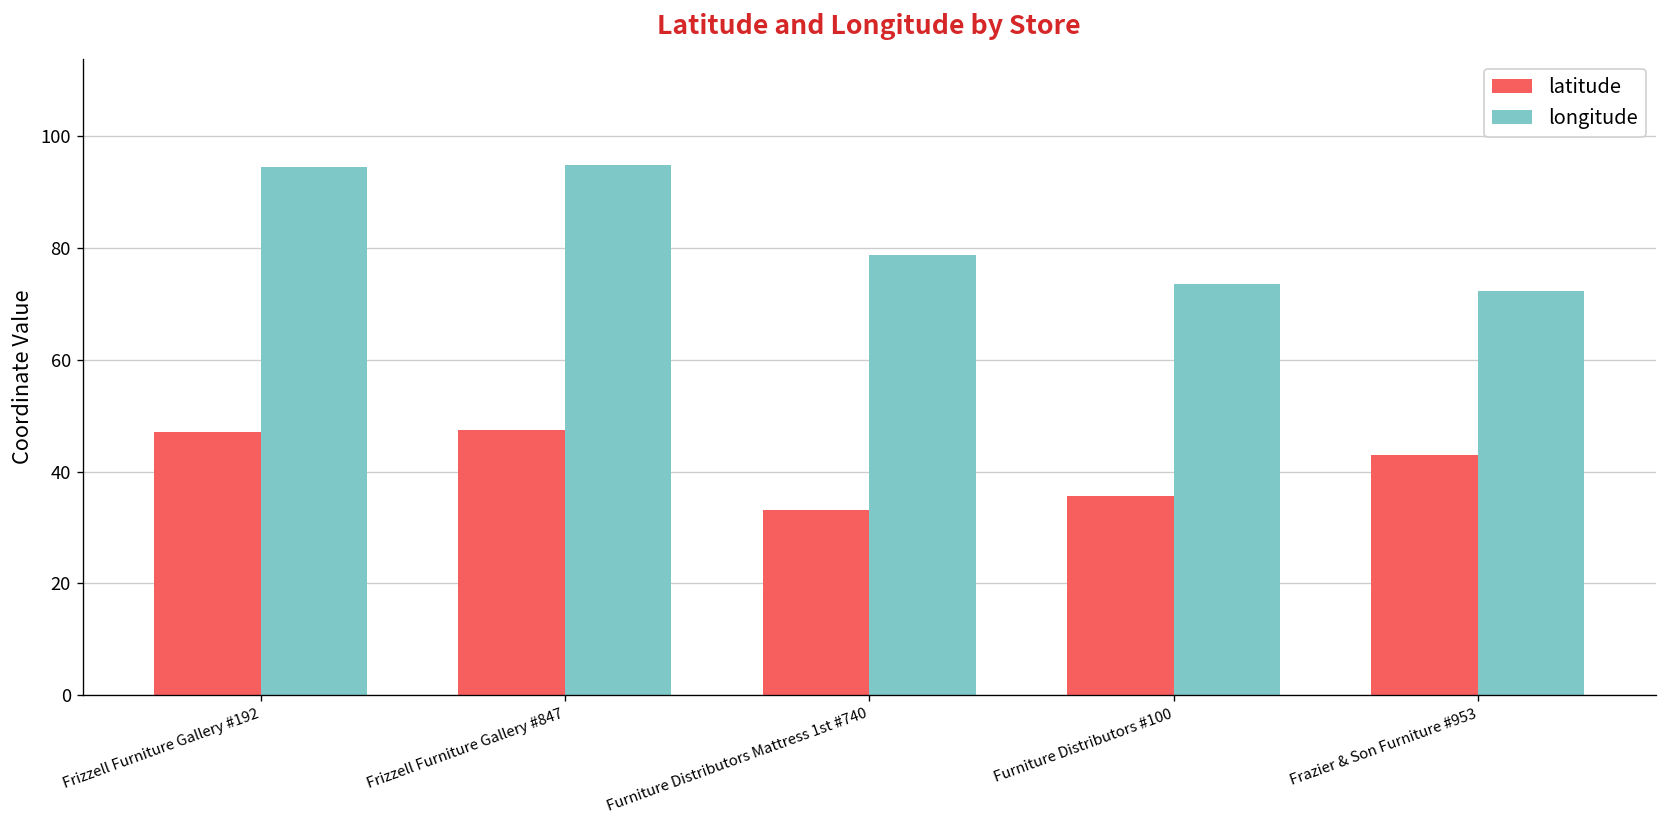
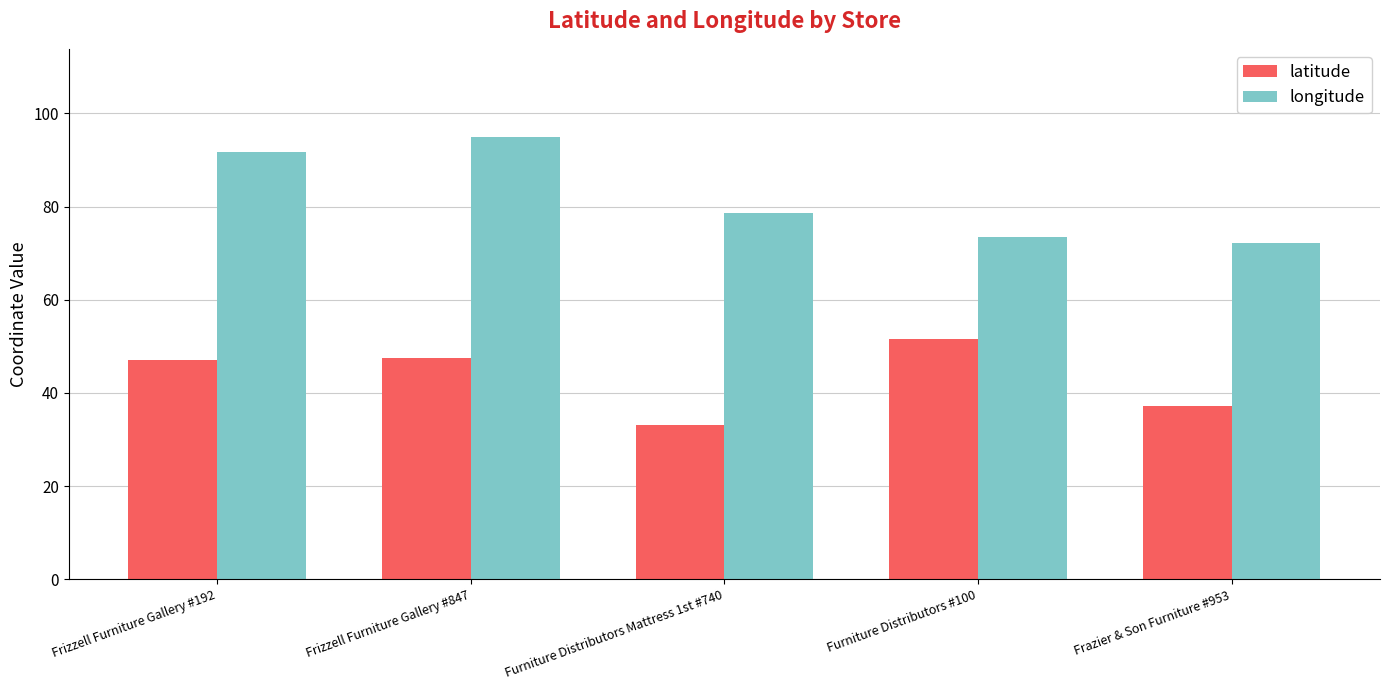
  {
    "latitude": {
      "Frizzell Furniture Gallery #192": 47,
      "Frizzell Furniture Gallery #847": 47,
      "Furniture Distributors Mattress 1st #740": 33,
-     "Furniture Distributors #100": 36,
-     "Frazier & Son Furniture #953": 43
+     "Furniture Distributors #100": 52,
+     "Frazier & Son Furniture #953": 37
    },
    "longitude": {
-     "Frizzell Furniture Gallery #192": 95,
+     "Frizzell Furniture Gallery #192": 92,
      "Frizzell Furniture Gallery #847": 95,
      "Furniture Distributors Mattress 1st #740": 79,
      "Furniture Distributors #100": 74,
      "Frazier & Son Furniture #953": 72
    }
  }
